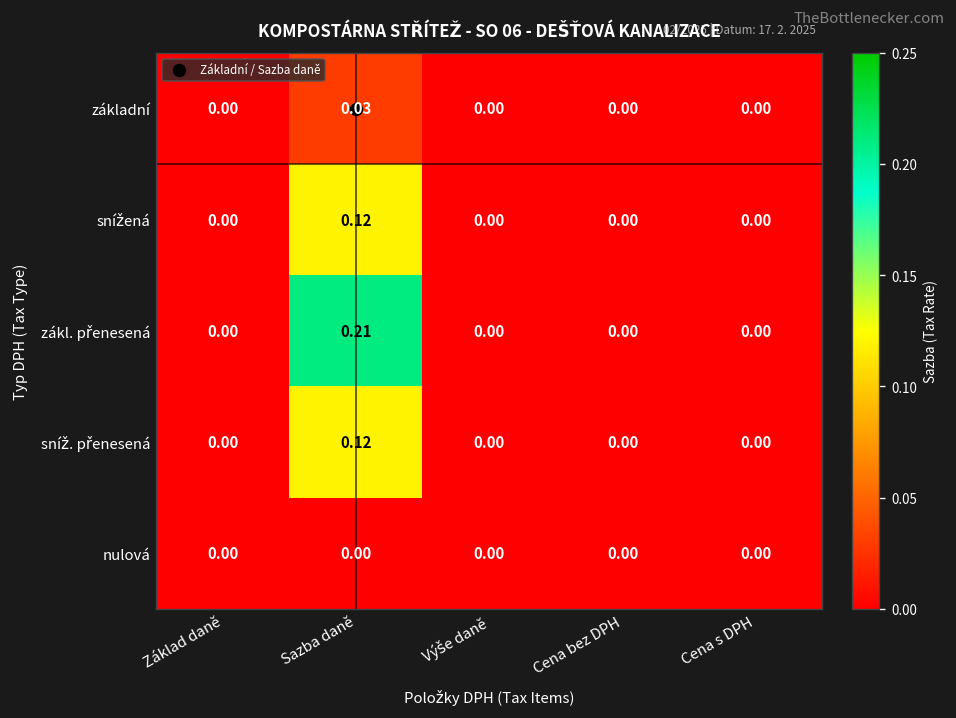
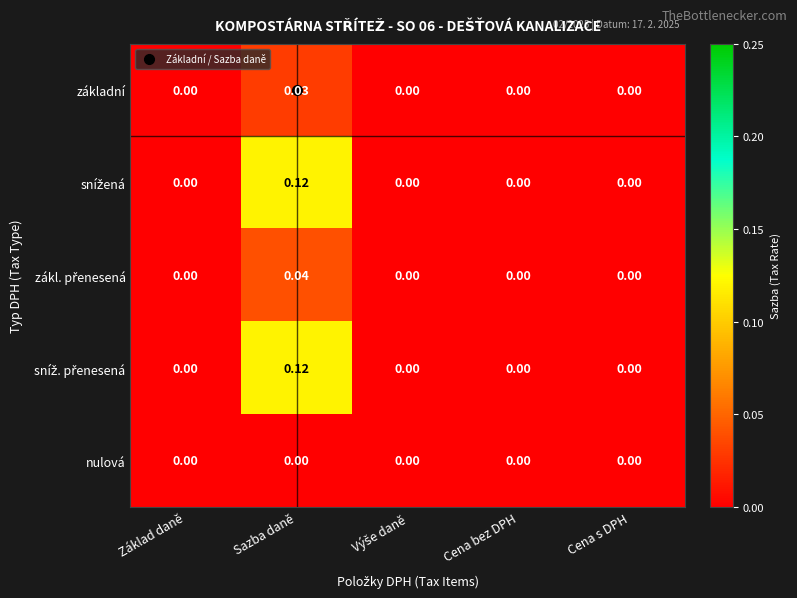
  {
    "základní": {
      "Základ daně": 0.00,
      "Výše daně": 0.00,
      "Cena bez DPH": 0.00,
      "Cena s DPH": 0.00
    },
    "snížená": {
      "Základ daně": 0.00,
      "Sazba daně": 0.12,
      "Výše daně": 0.00,
      "Cena bez DPH": 0.00,
      "Cena s DPH": 0.00
    },
    "zákl. přenesená": {
      "Základ daně": 0.00,
-     "Sazba daně": 0.21,
+     "Sazba daně": 0.04,
      "Výše daně": 0.00,
      "Cena bez DPH": 0.00,
      "Cena s DPH": 0.00
    },
    "sníž. přenesená": {
      "Základ daně": 0.00,
      "Sazba daně": 0.12,
      "Výše daně": 0.00,
      "Cena bez DPH": 0.00,
      "Cena s DPH": 0.00
    },
    "nulová": {
      "Základ daně": 0.00,
      "Sazba daně": 0.00,
      "Výše daně": 0.00,
      "Cena bez DPH": 0.00,
      "Cena s DPH": 0.00
    }
  }
